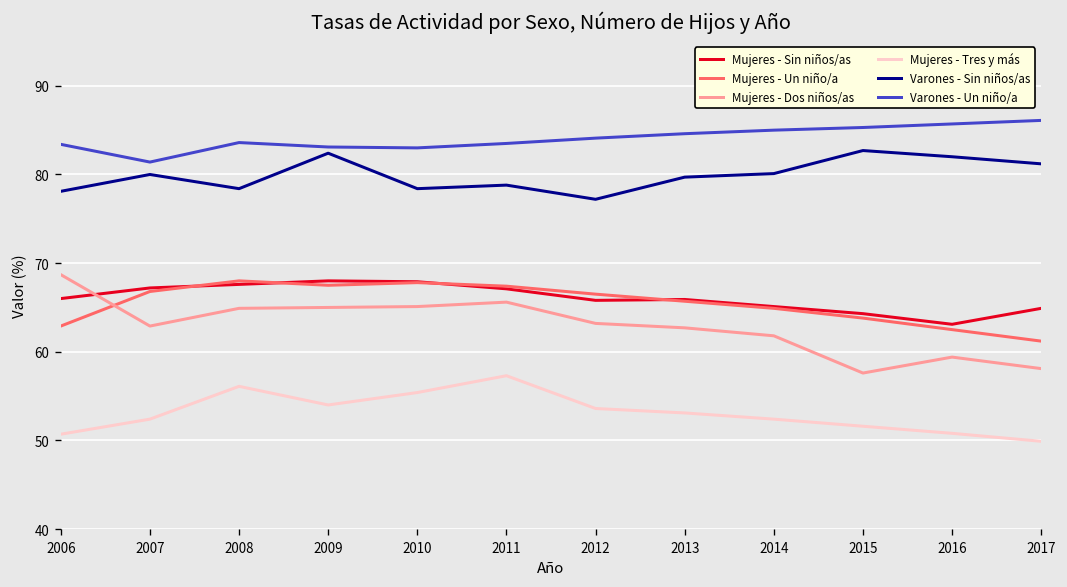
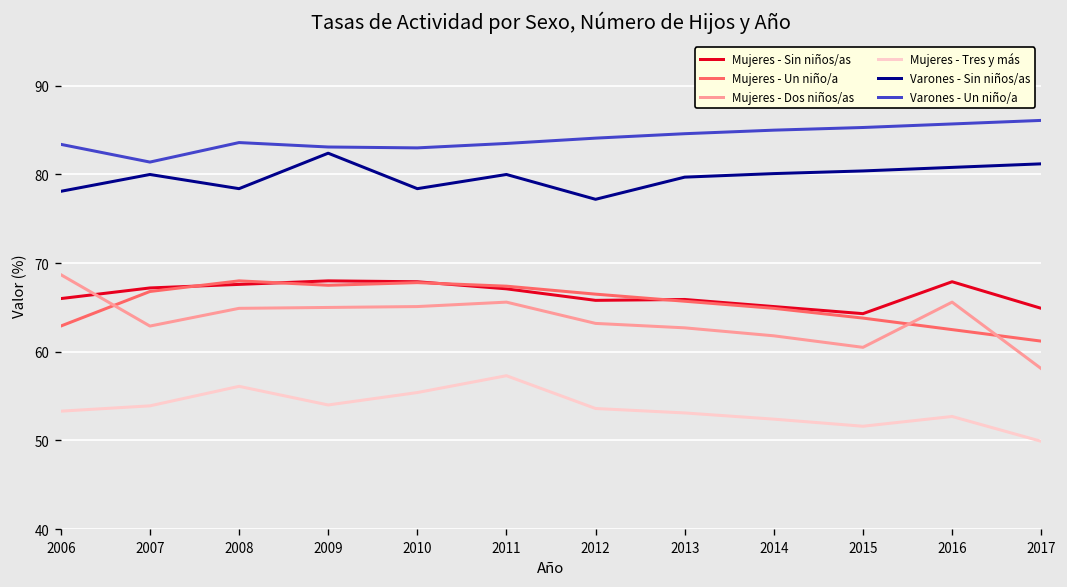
  {
    "Mujeres - Sin niños/as": {
      "2006": 66,
      "2007": 67,
      "2008": 68,
      "2009": 68,
      "2012": 66,
      "2015": 64,
-     "2016": 63,
+     "2016": 68,
      "2017": 65
    },
    "Mujeres - Un niño/a": {
      "2006": 63,
      "2007": 67,
      "2008": 68,
      "2009": 68,
      "2012": 67,
      "2015": 64,
      "2016": 63,
      "2017": 61
    },
    "Mujeres - Dos niños/as": {
      "2006": 69,
      "2007": 63,
      "2008": 65,
      "2009": 65,
      "2010": 65,
      "2011": 66,
      "2012": 63,
      "2013": 63,
      "2014": 62,
-     "2015": 58,
-     "2016": 59,
+     "2015": 61,
+     "2016": 66,
      "2017": 58
    },
    "Mujeres - Tres y más": {
-     "2006": 51,
-     "2007": 52,
+     "2006": 53,
+     "2007": 54,
      "2008": 56,
      "2009": 54,
      "2010": 55,
      "2011": 57,
      "2012": 54,
      "2013": 53,
      "2014": 52,
      "2015": 52,
-     "2016": 51,
+     "2016": 53,
      "2017": 50
    },
    "Varones - Sin niños/as": {
      "2006": 78,
      "2007": 80,
      "2008": 78,
      "2009": 82,
      "2010": 78,
-     "2011": 79,
+     "2011": 80,
      "2012": 77,
      "2013": 80,
      "2014": 80,
-     "2015": 83,
-     "2016": 82,
+     "2015": 80,
+     "2016": 81,
      "2017": 81
    },
    "Varones - Un niño/a": {
      "2006": 83,
      "2007": 81,
      "2008": 84,
      "2009": 83,
      "2010": 83,
      "2011": 84,
      "2012": 84,
      "2013": 85,
      "2014": 85,
      "2015": 85,
      "2016": 86,
      "2017": 86
    }
  }
